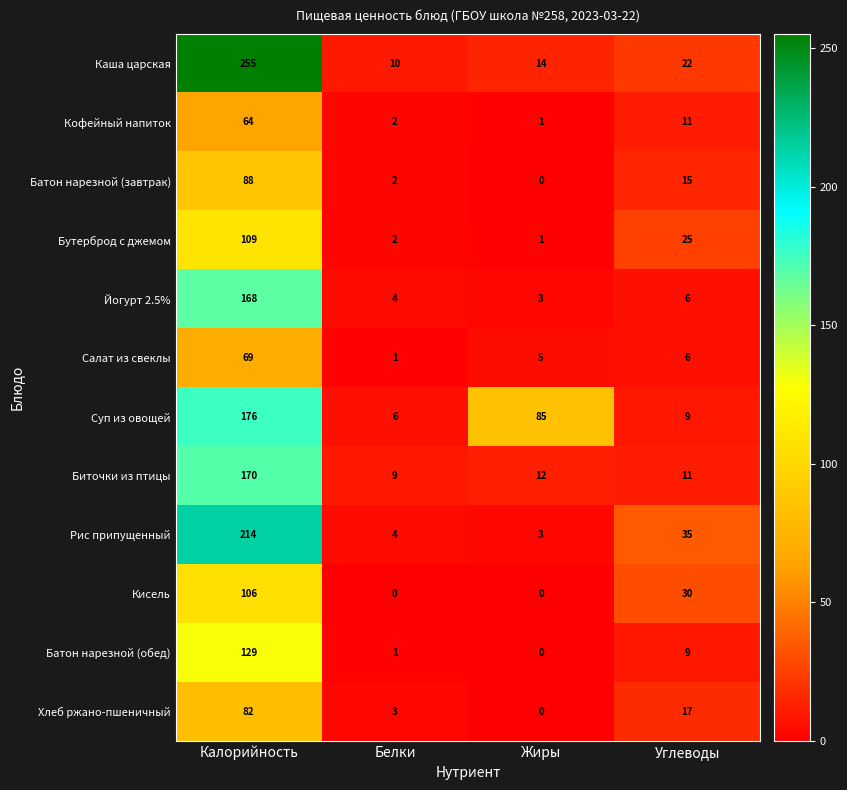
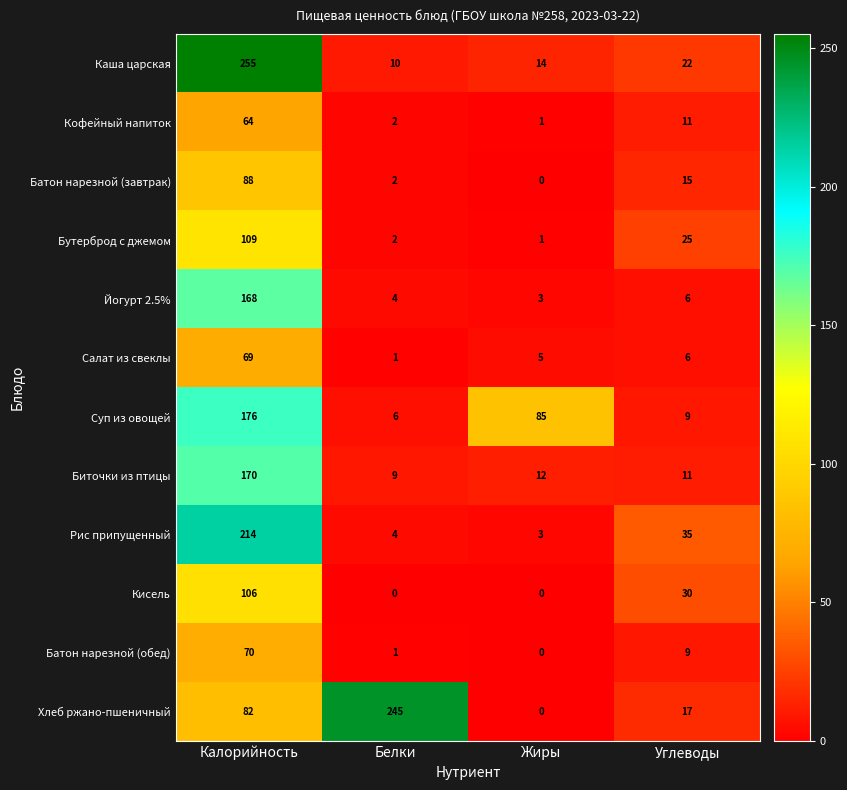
  {
    "Каша царская": {
      "Калорийность": 255,
      "Белки": 10,
      "Жиры": 14,
      "Углеводы": 22
    },
    "Кофейный напиток": {
      "Калорийность": 64,
      "Белки": 2,
      "Жиры": 1,
      "Углеводы": 11
    },
    "Батон нарезной (завтрак)": {
      "Калорийность": 88,
      "Белки": 2,
      "Жиры": 0,
      "Углеводы": 15
    },
    "Бутерброд с джемом": {
      "Калорийность": 109,
      "Белки": 2,
      "Жиры": 1,
      "Углеводы": 25
    },
    "Йогурт 2.5%": {
      "Калорийность": 168,
      "Белки": 4,
      "Жиры": 3,
      "Углеводы": 6
    },
    "Салат из свеклы": {
      "Калорийность": 69,
      "Белки": 1,
      "Жиры": 5,
      "Углеводы": 6
    },
    "Суп из овощей": {
      "Калорийность": 176,
      "Белки": 6,
      "Жиры": 85,
      "Углеводы": 9
    },
    "Биточки из птицы": {
      "Калорийность": 170,
      "Белки": 9,
      "Жиры": 12,
      "Углеводы": 11
    },
    "Рис припущенный": {
      "Калорийность": 214,
      "Белки": 4,
      "Жиры": 3,
      "Углеводы": 35
    },
    "Кисель": {
      "Калорийность": 106,
      "Белки": 0,
      "Жиры": 0,
      "Углеводы": 30
    },
    "Батон нарезной (обед)": {
-     "Калорийность": 129,
+     "Калорийность": 70,
      "Белки": 1,
      "Жиры": 0,
      "Углеводы": 9
    },
    "Хлеб ржано-пшеничный": {
      "Калорийность": 82,
-     "Белки": 3,
+     "Белки": 245,
      "Жиры": 0,
      "Углеводы": 17
    }
  }
